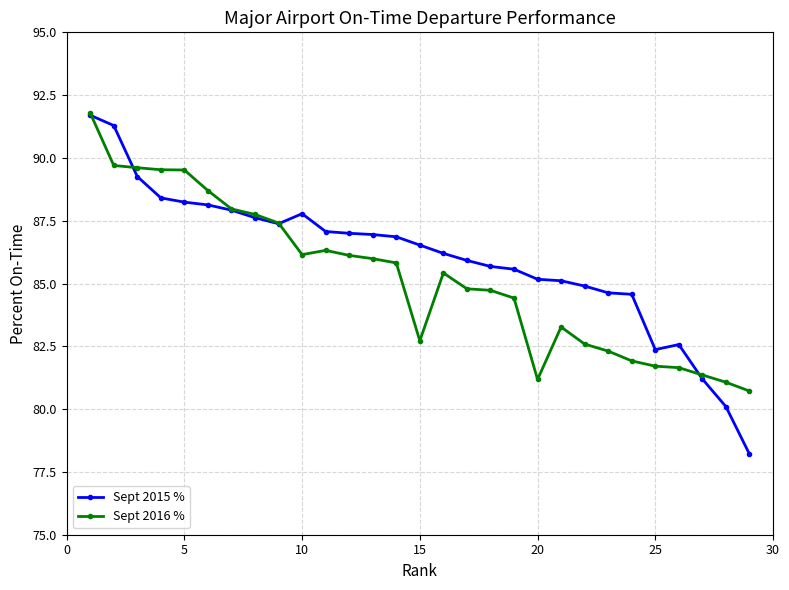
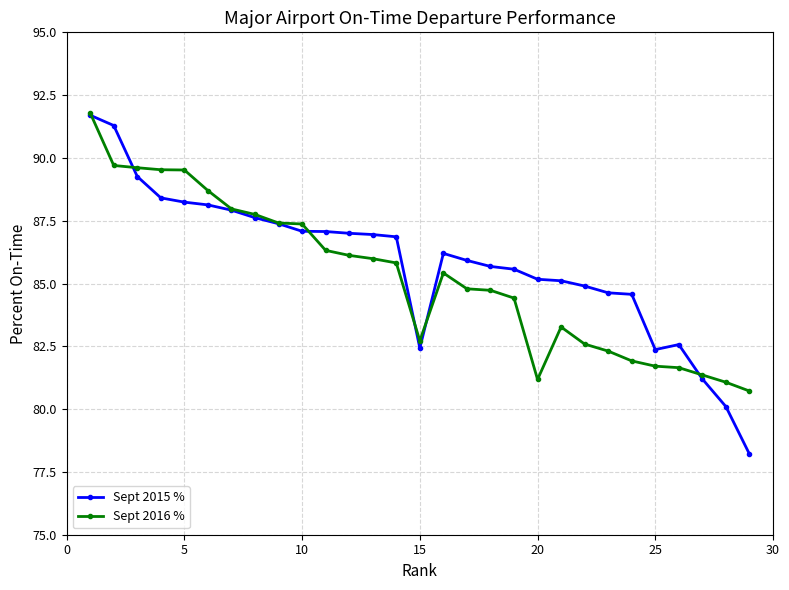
  {
    "Sept 2015 %": {
      "5": 88.2,
-     "10": 87.8,
-     "15": 86.5,
+     "10": 87.1,
+     "15": 82.4,
      "20": 85.2,
      "25": 82.4
    },
    "Sept 2016 %": {
      "5": 89.5,
-     "10": 86.2,
+     "10": 87.4,
      "15": 82.7,
      "20": 81.2,
      "25": 81.7
    }
  }
